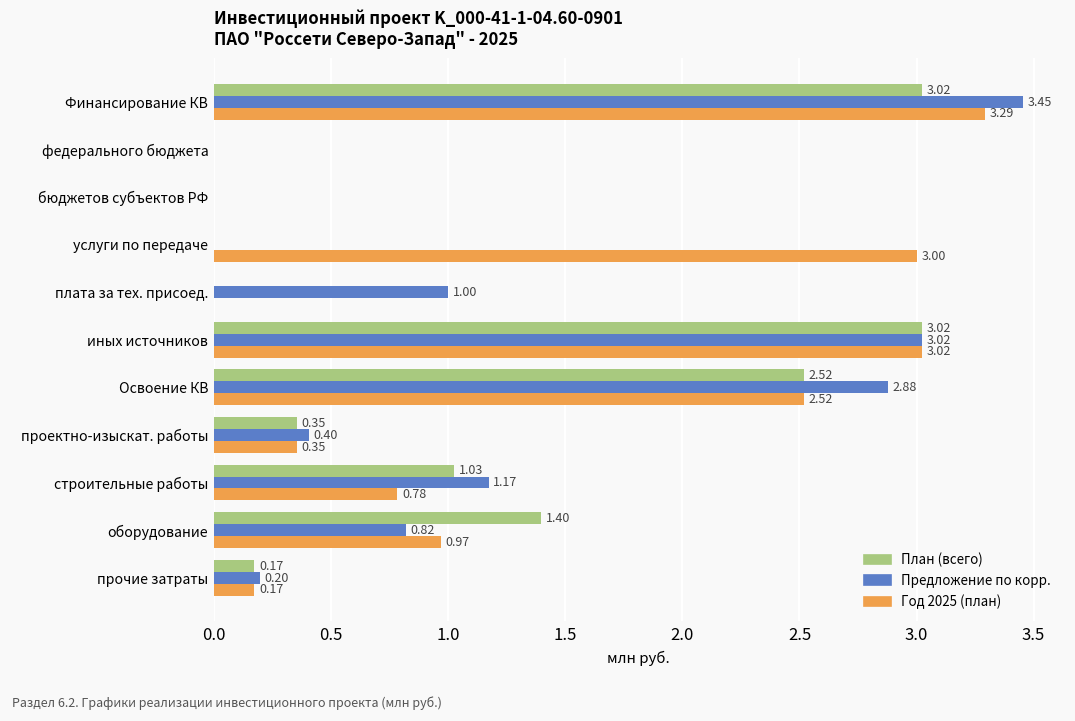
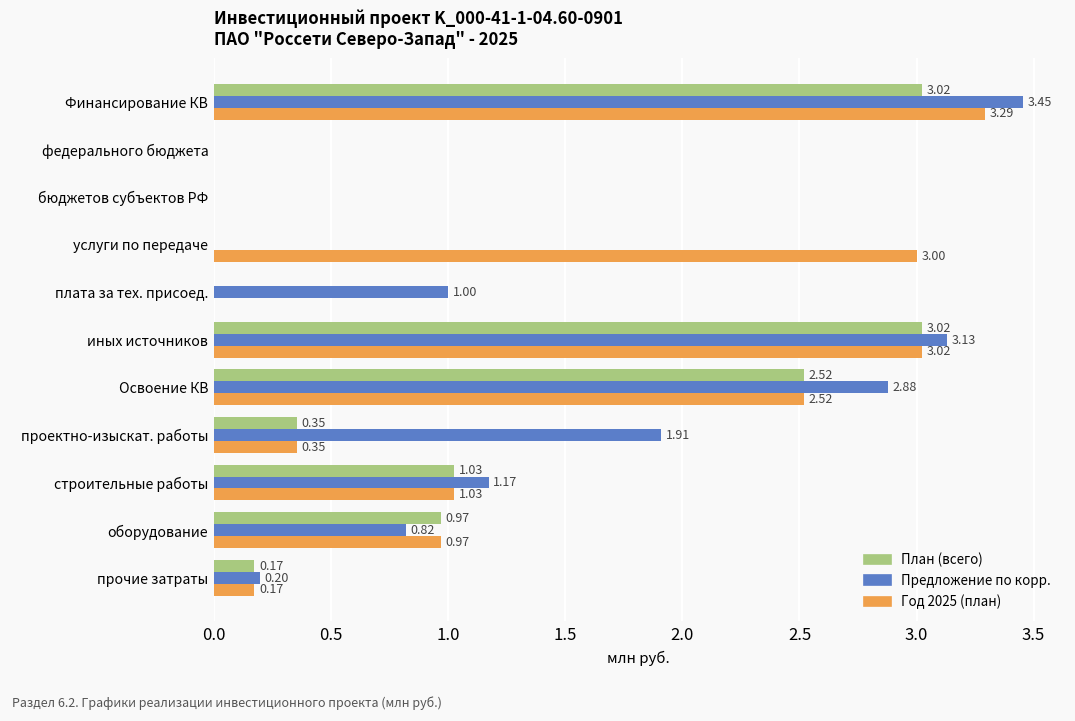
  {
    "План (всего)": {
      "Финансирование КВ": 3.02,
      "иных источников": 3.02,
      "Освоение КВ": 2.52,
      "проектно-изыскат. работы": 0.35,
      "строительные работы": 1.03,
-     "оборудование": 1.40,
+     "оборудование": 0.97,
      "прочие затраты": 0.17
    },
    "Предложение по корр.": {
      "Финансирование КВ": 3.45,
      "плата за тех. присоед.": 1.00,
-     "иных источников": 3.02,
+     "иных источников": 3.13,
      "Освоение КВ": 2.88,
-     "проектно-изыскат. работы": 0.40,
+     "проектно-изыскат. работы": 1.91,
      "строительные работы": 1.17,
      "оборудование": 0.82,
      "прочие затраты": 0.20
    },
    "Год 2025 (план)": {
      "Финансирование КВ": 3.29,
      "услуги по передаче": 3.00,
      "иных источников": 3.02,
      "Освоение КВ": 2.52,
      "проектно-изыскат. работы": 0.35,
-     "строительные работы": 0.78,
+     "строительные работы": 1.03,
      "оборудование": 0.97,
      "прочие затраты": 0.17
    }
  }
